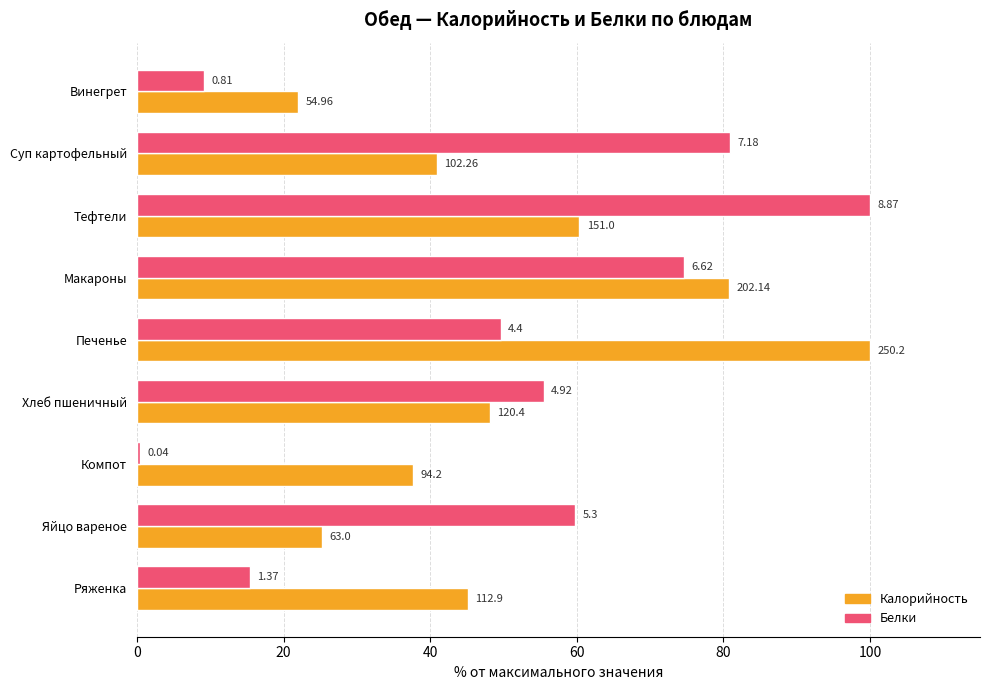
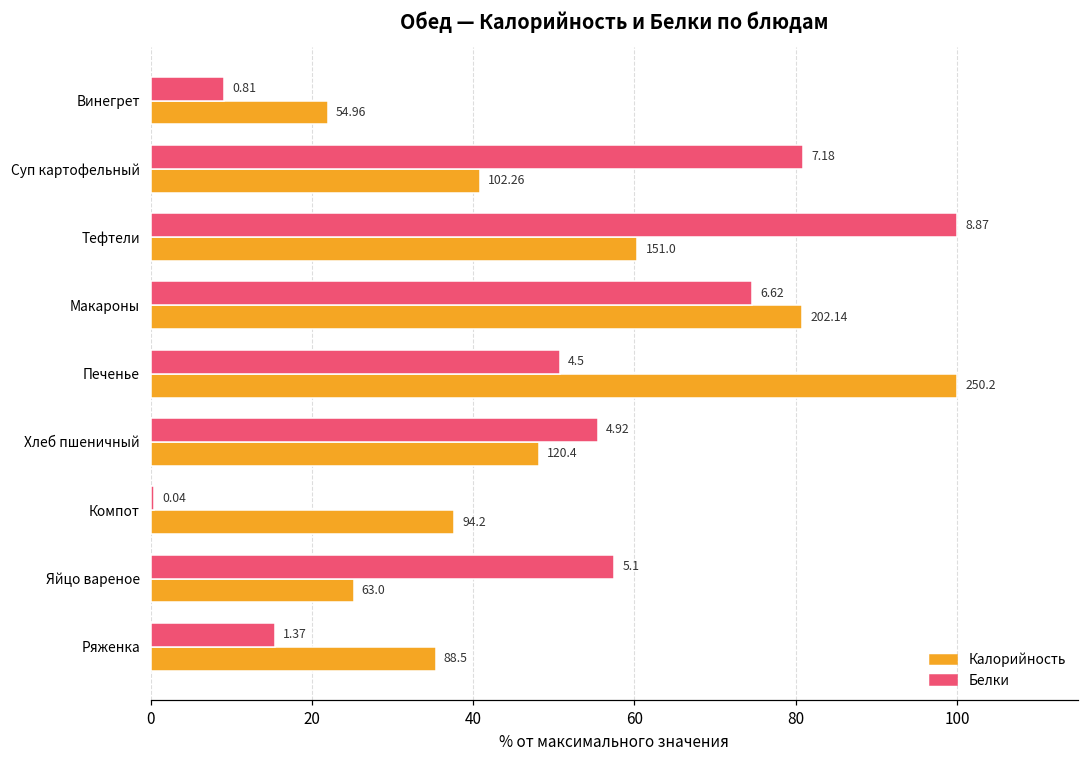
  {
    "Калорийность": {
-     "Ряженка": 112.9
+     "Ряженка": 88.5
    },
    "Белки": {
-     "Печенье": 4.4,
-     "Яйцо вареное": 5.3
+     "Печенье": 4.5,
+     "Яйцо вареное": 5.1
    }
  }
